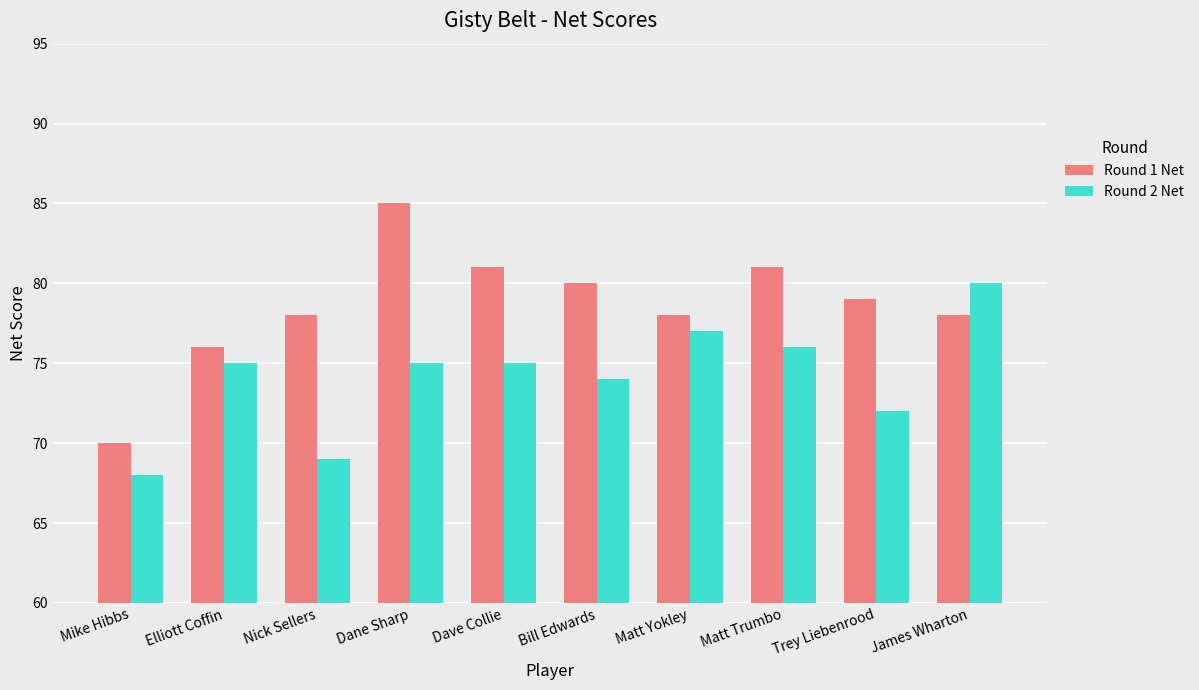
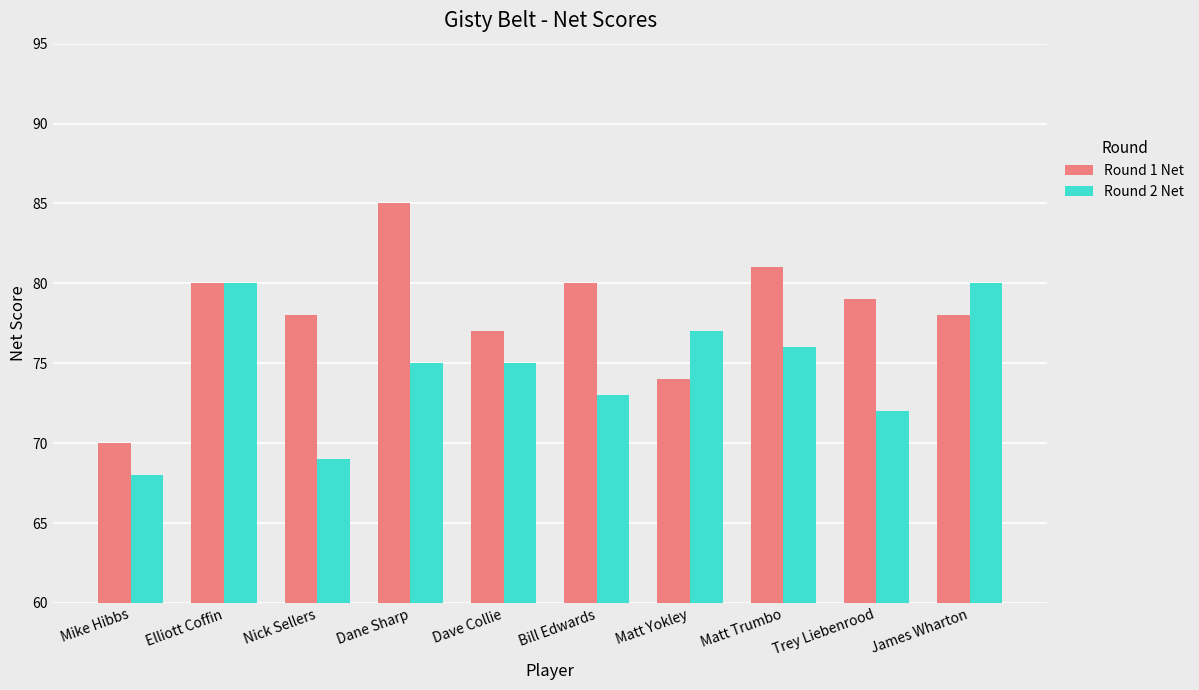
  {
    "Round 1 Net": {
      "Mike Hibbs": 70,
-     "Elliott Coffin": 76,
+     "Elliott Coffin": 80,
      "Nick Sellers": 78,
      "Dane Sharp": 85,
-     "Dave Collie": 81,
+     "Dave Collie": 77,
      "Bill Edwards": 80,
-     "Matt Yokley": 78,
+     "Matt Yokley": 74,
      "Matt Trumbo": 81,
      "Trey Liebenrood": 79,
      "James Wharton": 78
    },
    "Round 2 Net": {
      "Mike Hibbs": 68,
-     "Elliott Coffin": 75,
+     "Elliott Coffin": 80,
      "Nick Sellers": 69,
      "Dane Sharp": 75,
      "Dave Collie": 75,
-     "Bill Edwards": 74,
+     "Bill Edwards": 73,
      "Matt Yokley": 77,
      "Matt Trumbo": 76,
      "Trey Liebenrood": 72,
      "James Wharton": 80
    }
  }
